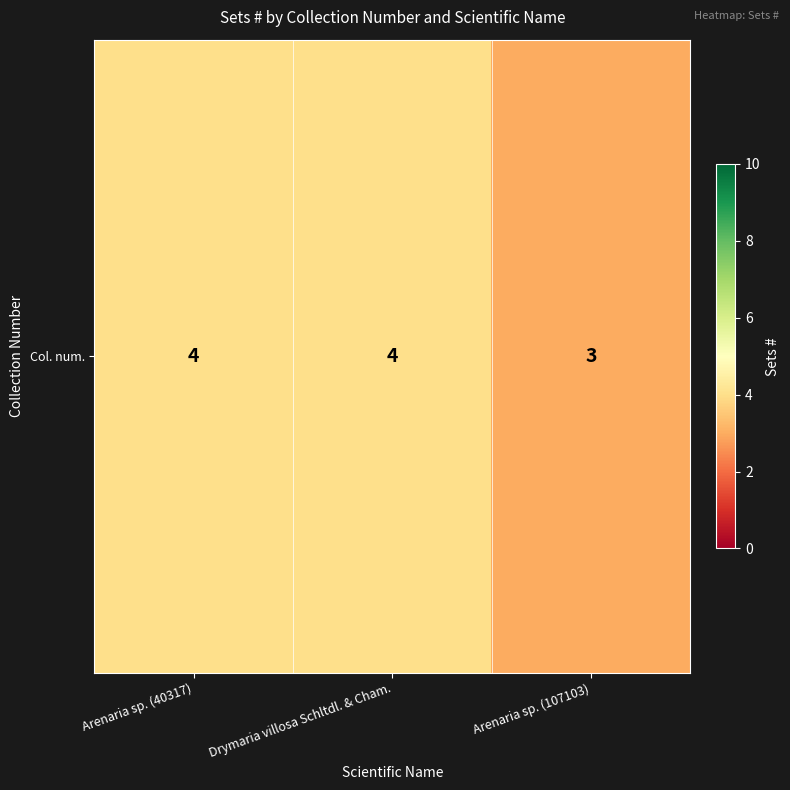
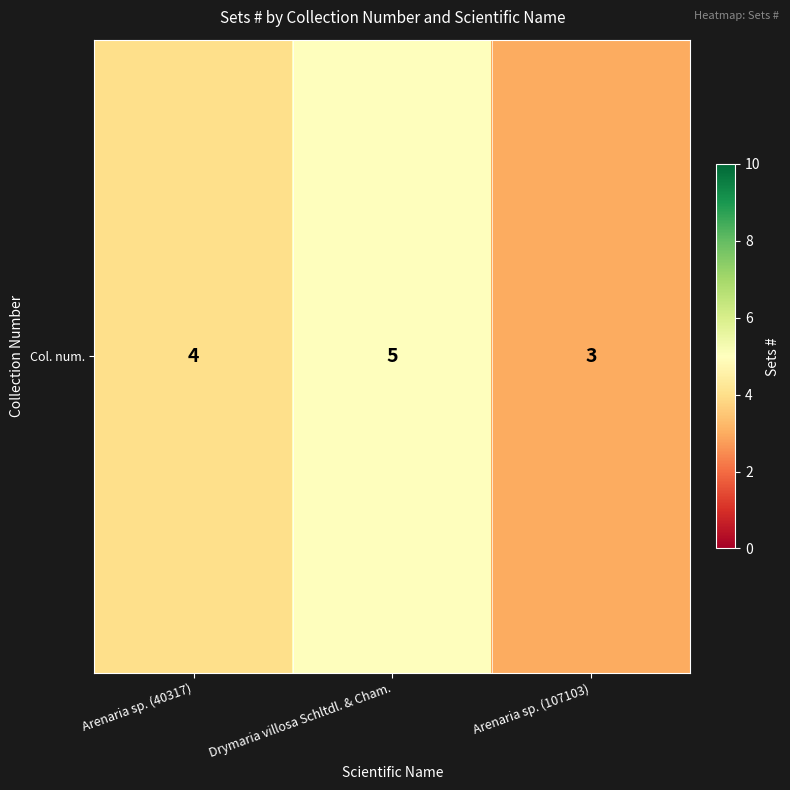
  {
    "Col. num.": {
      "Arenaria sp. (40317)": 4,
-     "Drymaria villosa Schltdl. & Cham.": 4,
+     "Drymaria villosa Schltdl. & Cham.": 5,
      "Arenaria sp. (107103)": 3
    }
  }
